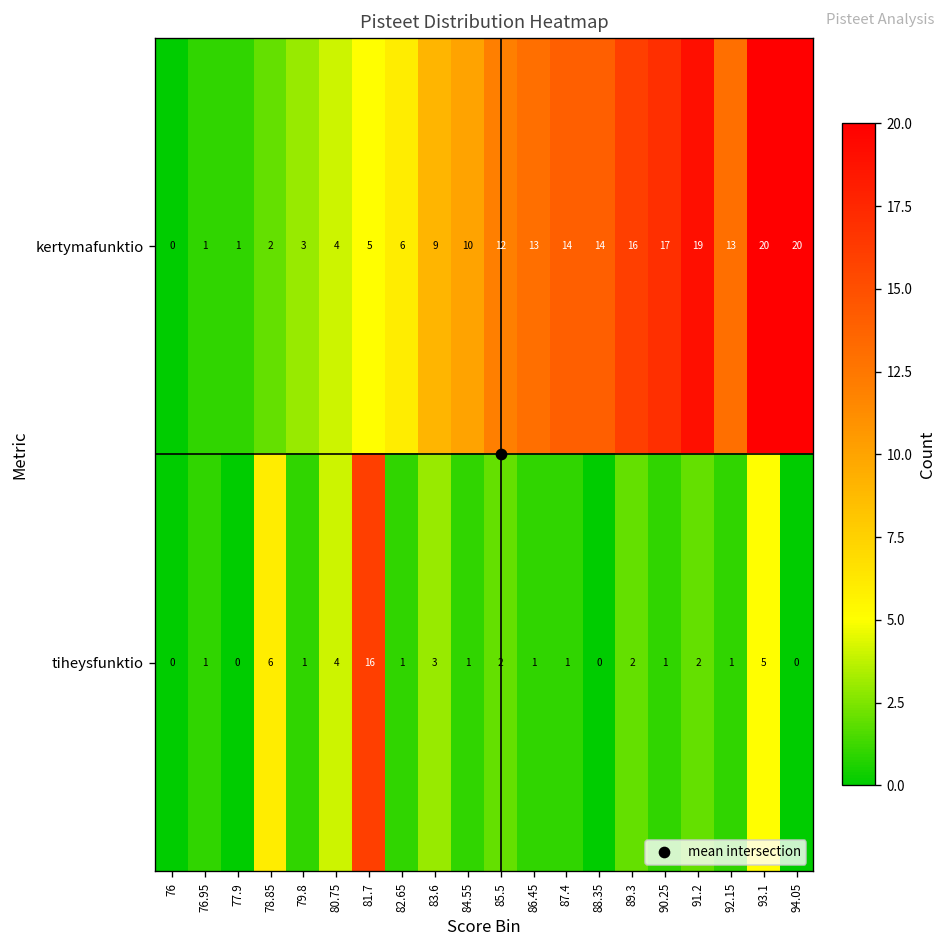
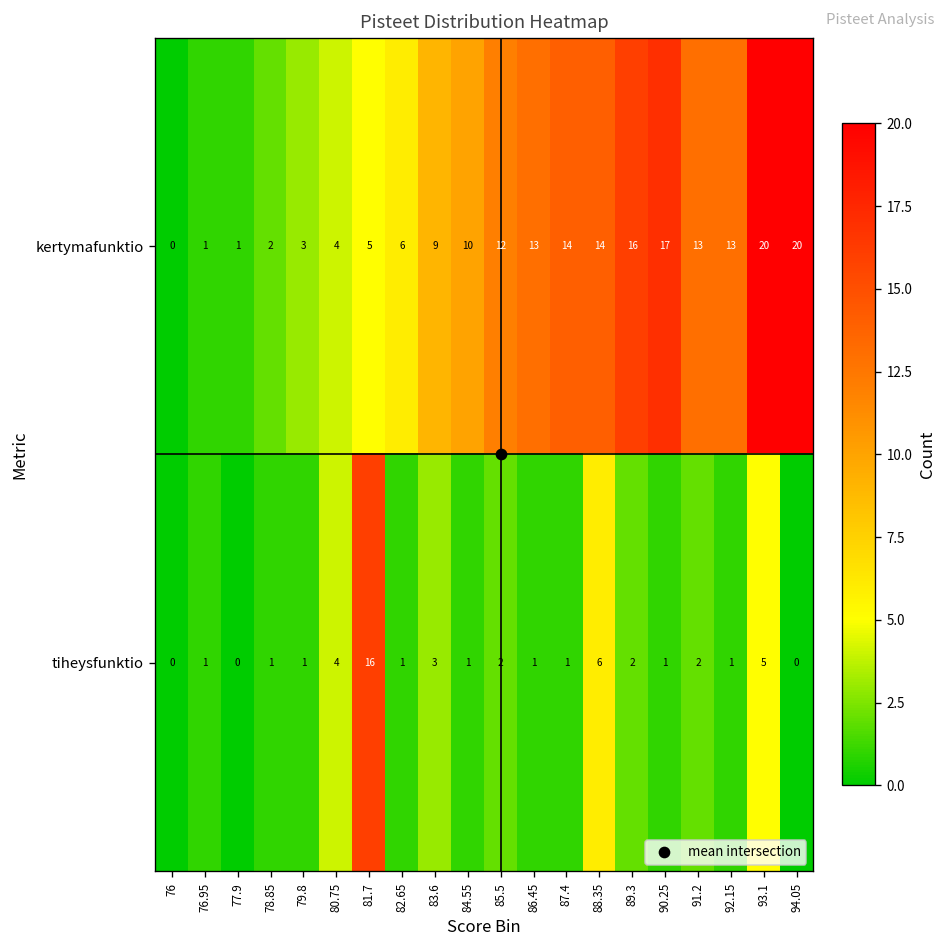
  {
    "kertymafunktio": {
      "76": 0,
      "76.95": 1,
      "77.9": 1,
      "78.85": 2,
      "79.8": 3,
      "80.75": 4,
      "81.7": 5,
      "82.65": 6,
      "83.6": 9,
      "84.55": 10,
      "85.5": 12,
      "86.45": 13,
      "87.4": 14,
      "88.35": 14,
      "89.3": 16,
      "90.25": 17,
-     "91.2": 19,
+     "91.2": 13,
      "92.15": 13,
      "93.1": 20,
      "94.05": 20
    },
    "tiheysfunktio": {
      "76": 0,
      "76.95": 1,
      "77.9": 0,
-     "78.85": 6,
+     "78.85": 1,
      "79.8": 1,
      "80.75": 4,
      "81.7": 16,
      "82.65": 1,
      "83.6": 3,
      "84.55": 1,
      "85.5": 2,
      "86.45": 1,
      "87.4": 1,
-     "88.35": 0,
+     "88.35": 6,
      "89.3": 2,
      "90.25": 1,
      "91.2": 2,
      "92.15": 1,
      "93.1": 5,
      "94.05": 0
    }
  }
